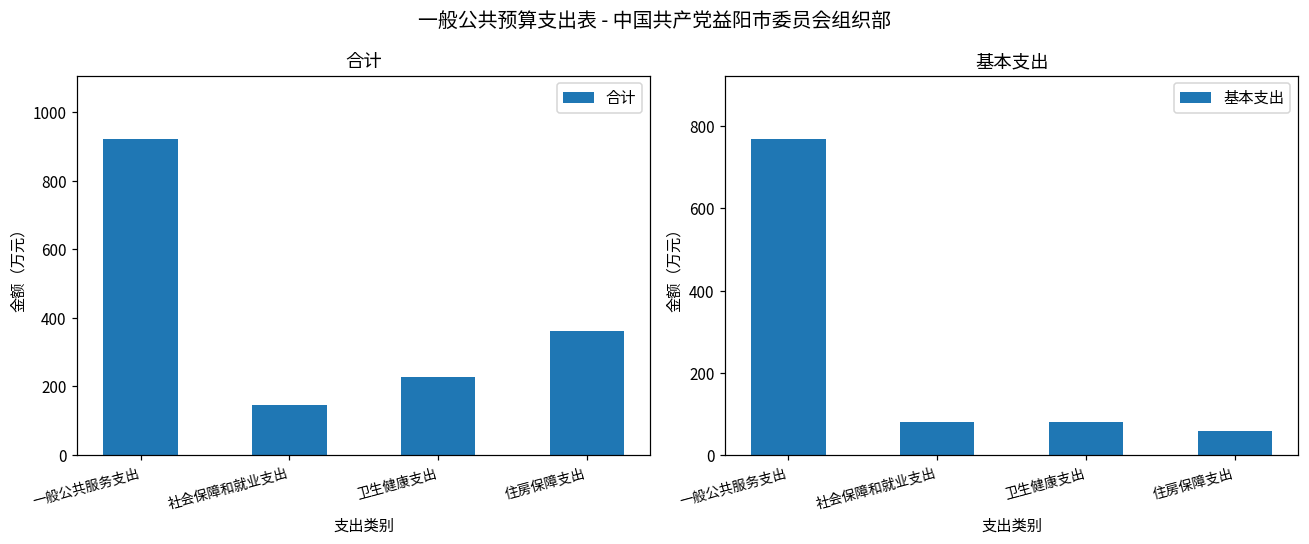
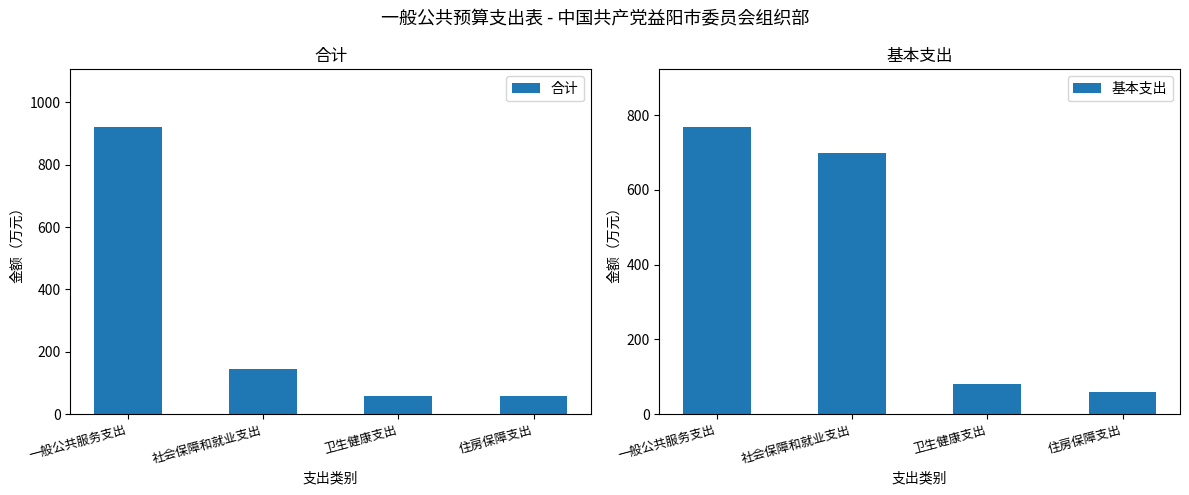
  {
    "合计": {
      "一般公共服务支出": 920,
      "社会保障和就业支出": 140,
-     "卫生健康支出": 230,
-     "住房保障支出": 360
+     "卫生健康支出": 60,
+     "住房保障支出": 60
    },
    "基本支出": {
      "一般公共服务支出": 770,
-     "社会保障和就业支出": 80,
+     "社会保障和就业支出": 700,
      "卫生健康支出": 80,
      "住房保障支出": 60
    }
  }
